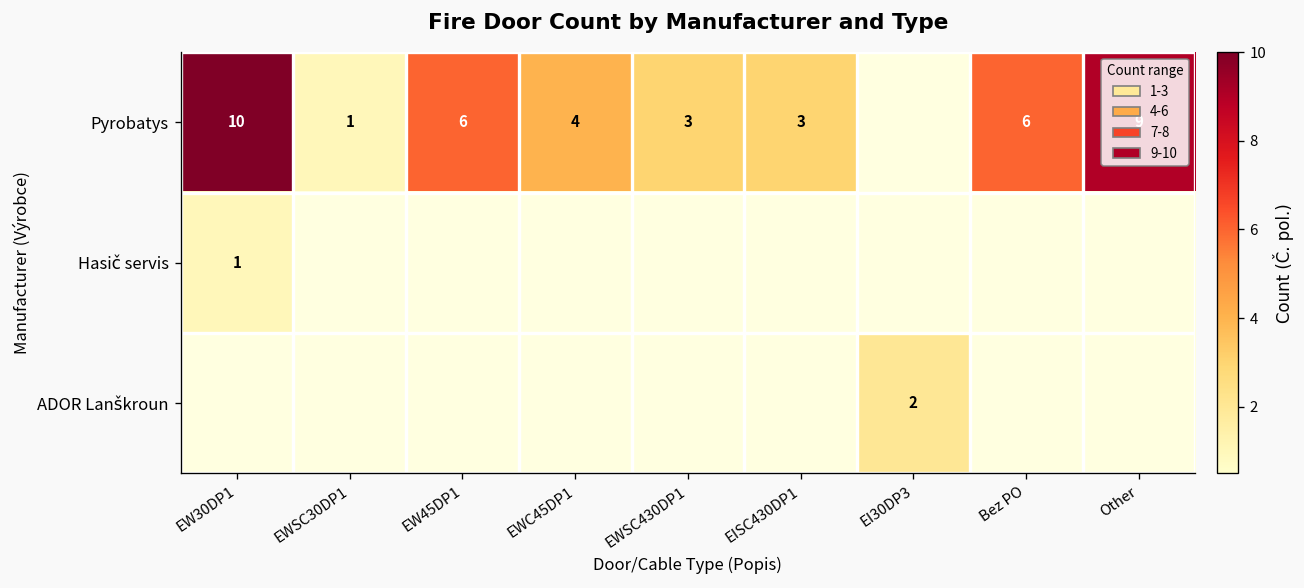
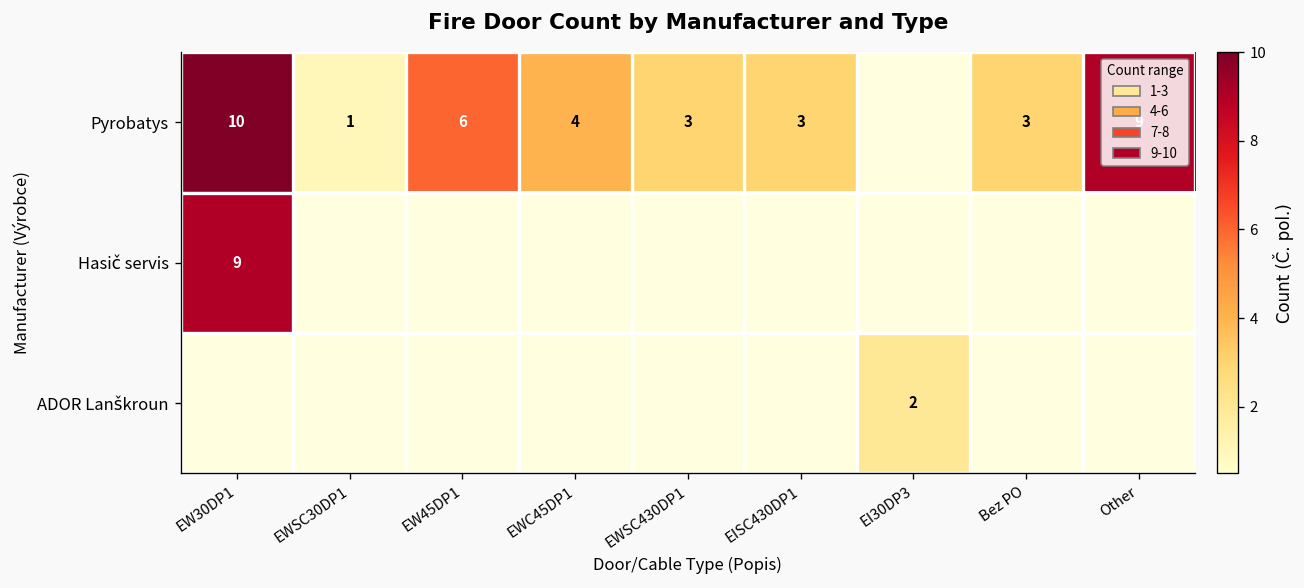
  {
    "Pyrobatys": {
      "EW30DP1": 10,
      "EWSC30DP1": 1,
      "EW45DP1": 6,
      "EWC45DP1": 4,
      "EWSC430DP1": 3,
      "EISC430DP1": 3,
-     "Bez PO": 6
+     "Bez PO": 3
    },
    "Hasič servis": {
-     "EW30DP1": 1
+     "EW30DP1": 9
    },
    "ADOR Lanškroun": {
      "EI30DP3": 2
    }
  }
